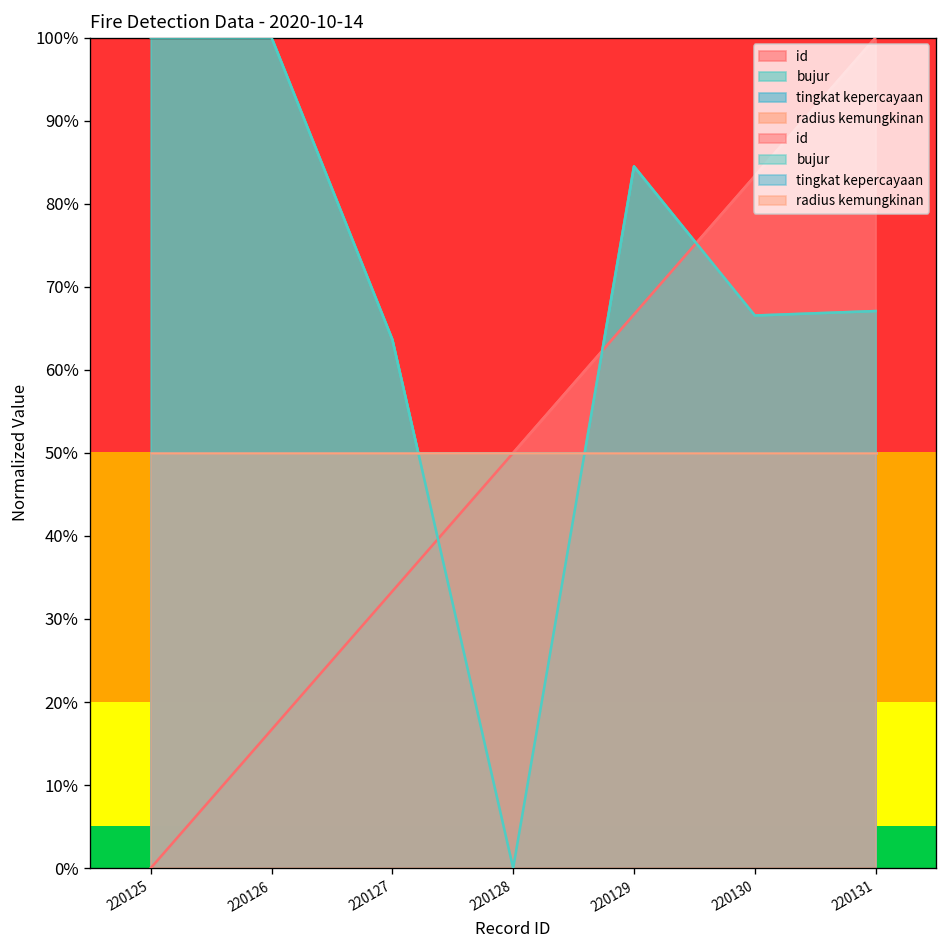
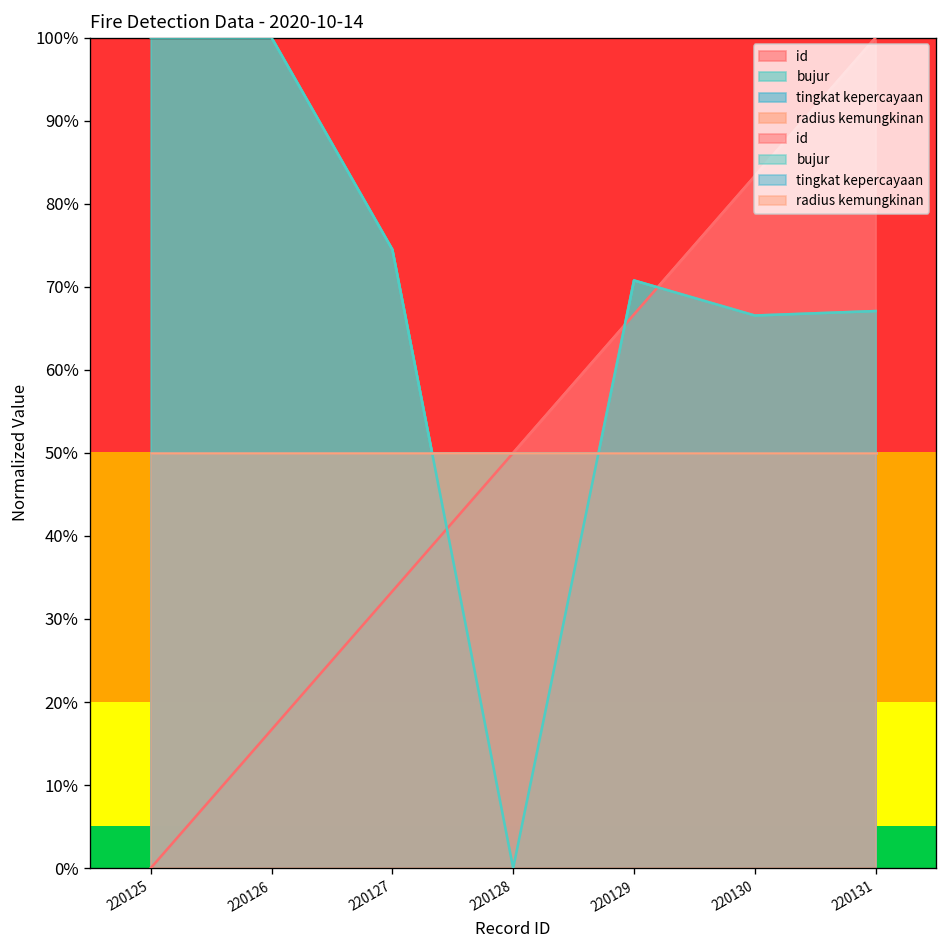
  {
    "bujur": {
      "220125": "100%",
      "220126": "100%",
-     "220127": "64%",
+     "220127": "74%",
      "220128": "0%",
-     "220129": "84%",
+     "220129": "71%",
      "220130": "67%",
      "220131": "67%"
    }
  }
